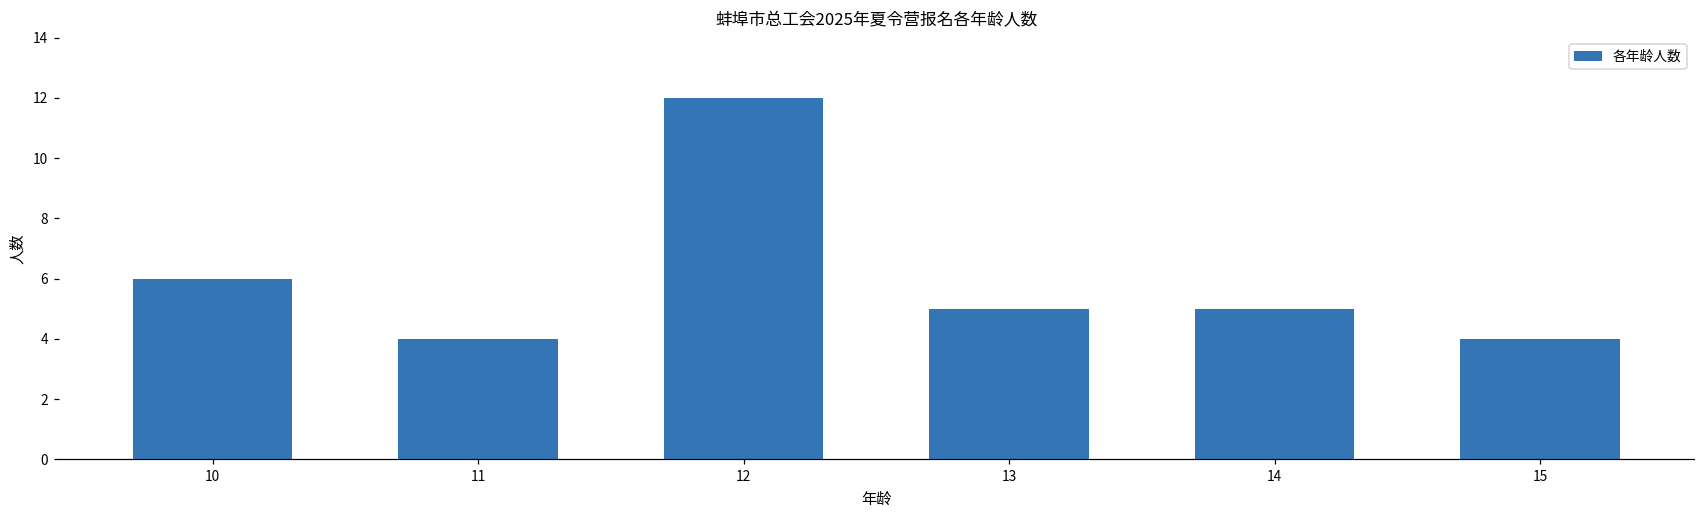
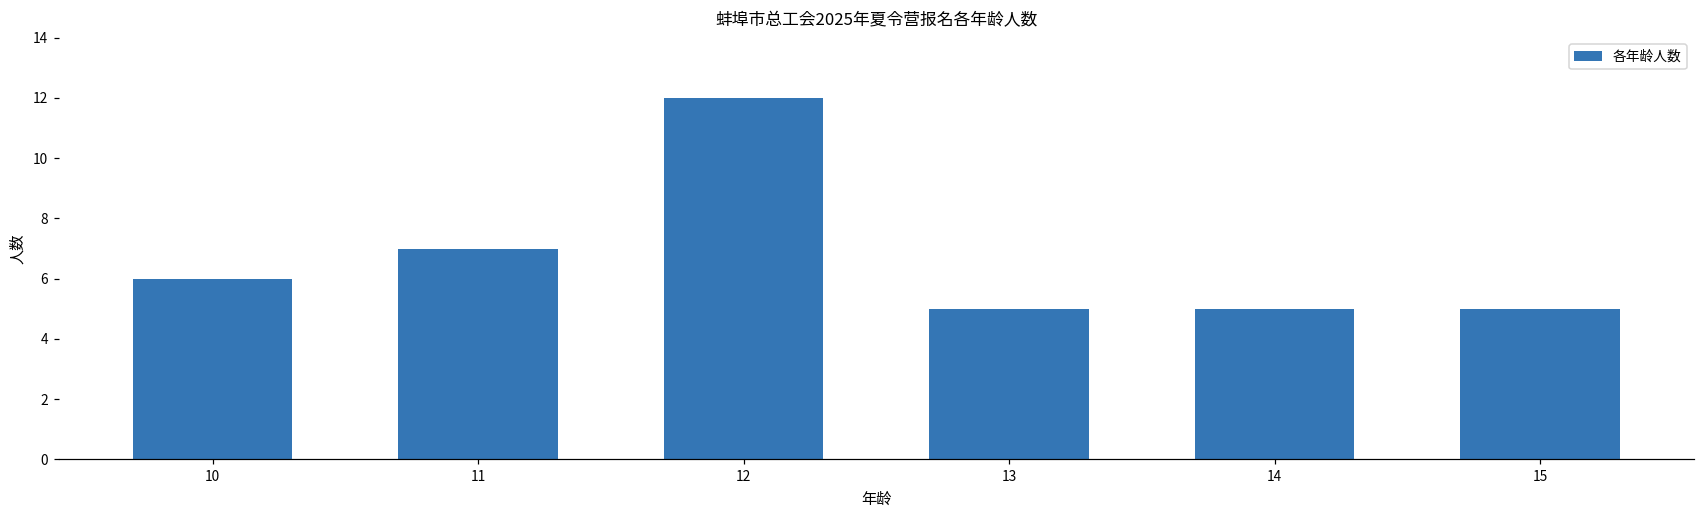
  {
    "10": 6,
-   "11": 4,
+   "11": 7,
    "12": 12,
    "13": 5,
    "14": 5,
-   "15": 4
+   "15": 5
  }
